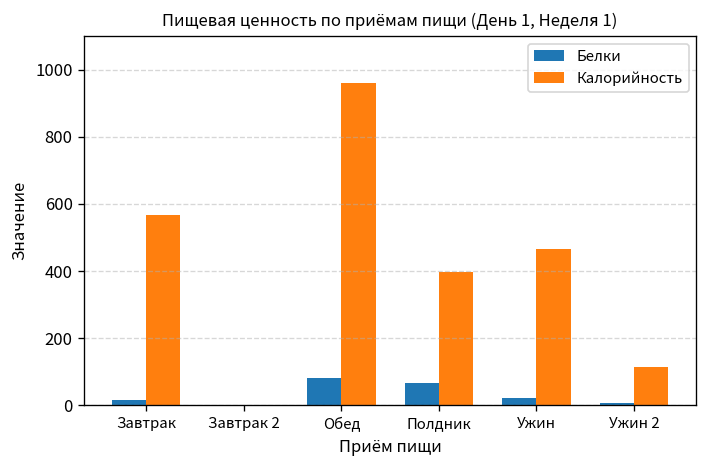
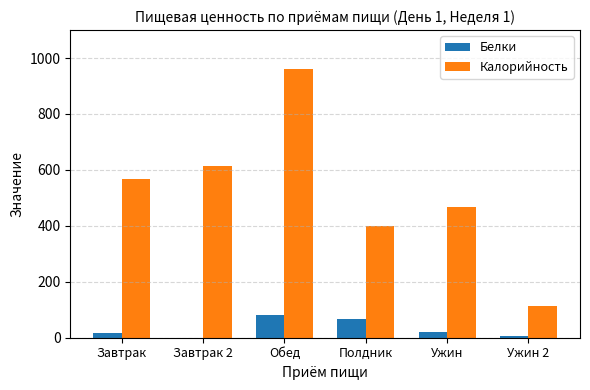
  {
    "Белки": {
      "Завтрак": 20,
      "Завтрак 2": 0,
      "Обед": 80,
      "Полдник": 70,
      "Ужин": 20
    },
    "Калорийность": {
      "Завтрак": 570,
-     "Завтрак 2": 0,
+     "Завтрак 2": 620,
      "Обед": 960,
      "Полдник": 400,
      "Ужин": 470,
      "Ужин 2": 110
    }
  }
